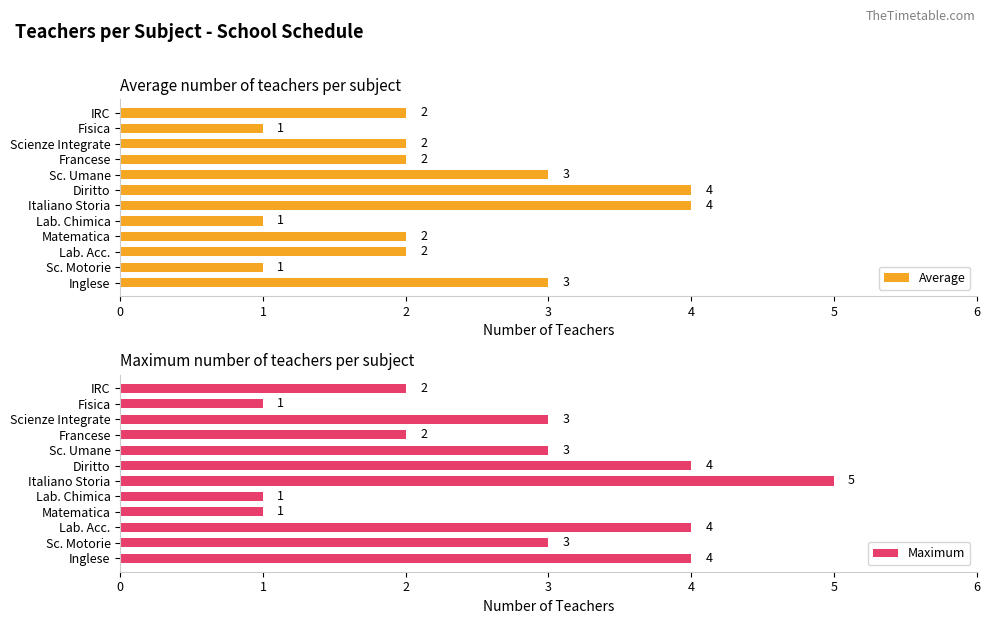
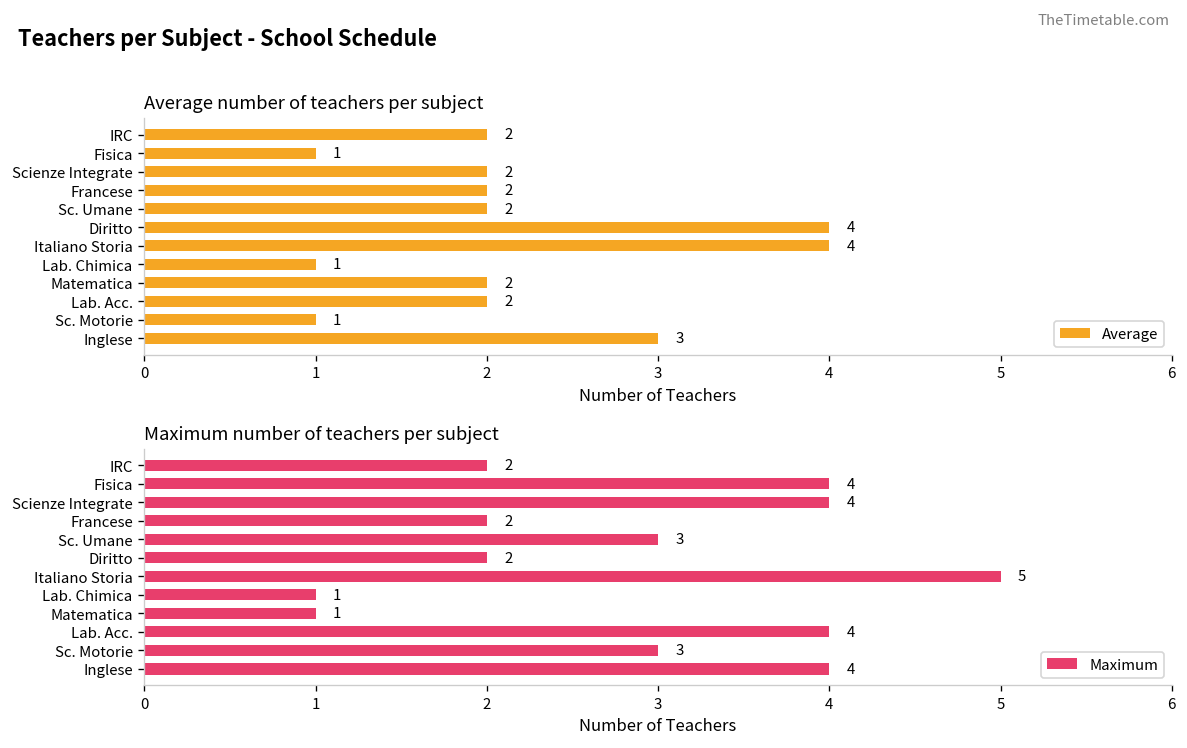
  {
    "Average number of teachers per subject": {
      "IRC": 2,
      "Fisica": 1,
      "Scienze Integrate": 2,
      "Francese": 2,
-     "Sc. Umane": 3,
+     "Sc. Umane": 2,
      "Diritto": 4,
      "Italiano Storia": 4,
      "Lab. Chimica": 1,
      "Matematica": 2,
      "Lab. Acc.": 2,
      "Sc. Motorie": 1,
      "Inglese": 3
    },
    "Maximum number of teachers per subject": {
      "IRC": 2,
-     "Fisica": 1,
-     "Scienze Integrate": 3,
+     "Fisica": 4,
+     "Scienze Integrate": 4,
      "Francese": 2,
      "Sc. Umane": 3,
-     "Diritto": 4,
+     "Diritto": 2,
      "Italiano Storia": 5,
      "Lab. Chimica": 1,
      "Matematica": 1,
      "Lab. Acc.": 4,
      "Sc. Motorie": 3,
      "Inglese": 4
    }
  }
